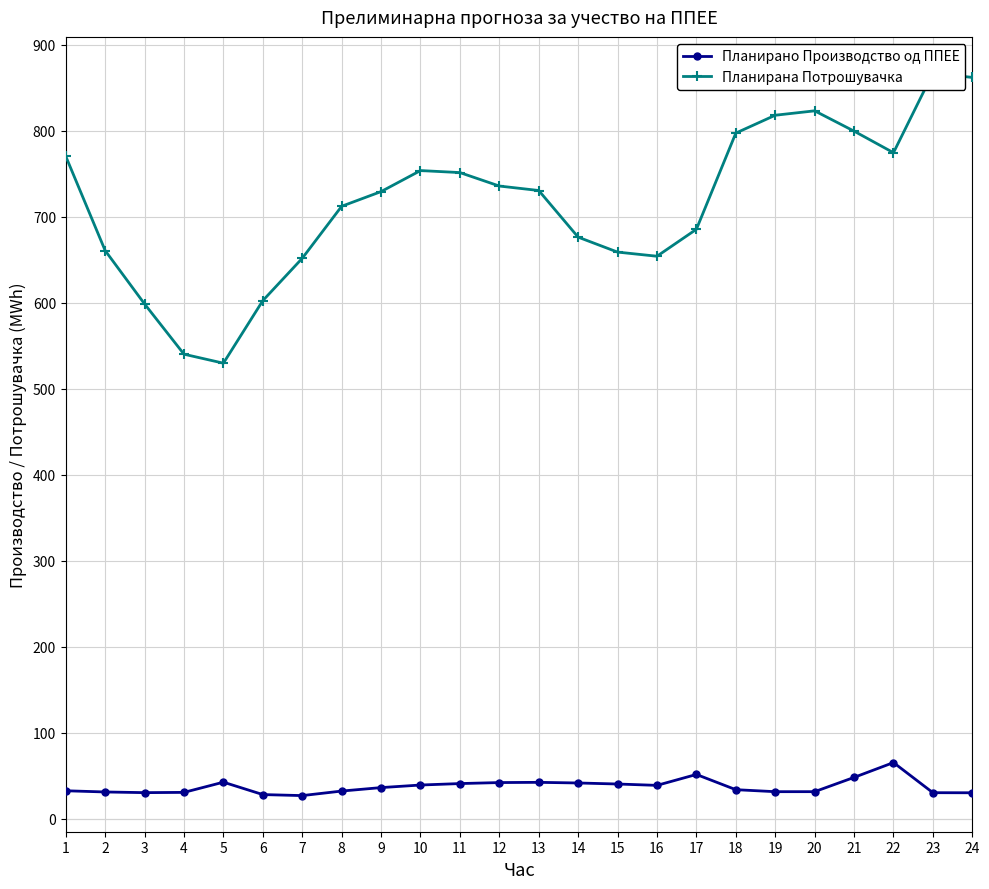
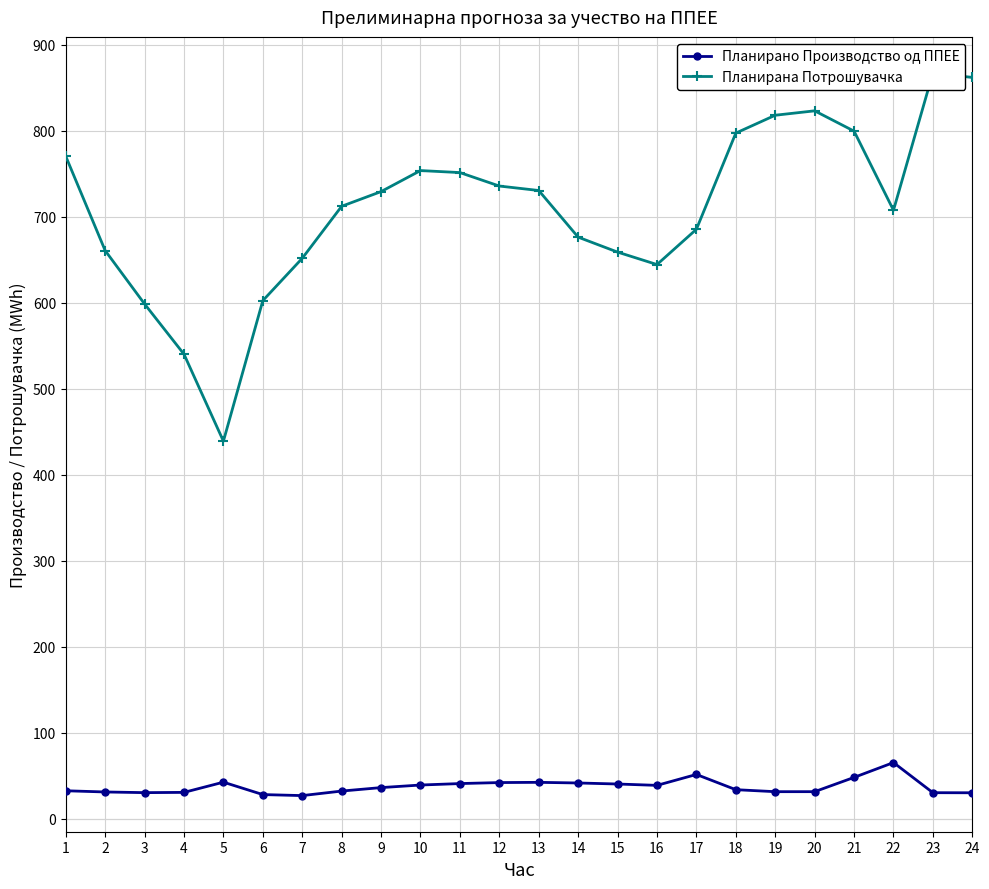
  {
    "Планирано Производство од ППЕЕ": {
      "1": 30,
      "2": 30,
      "3": 30,
      "4": 30,
      "5": 40,
      "6": 30,
      "7": 30,
      "8": 30,
      "9": 40,
      "10": 40,
      "11": 40,
      "12": 40,
      "13": 40,
      "14": 40,
      "15": 40,
      "16": 40,
      "17": 50,
      "18": 30,
      "19": 30,
      "20": 30,
      "21": 50,
      "22": 70,
      "23": 30,
      "24": 30
    },
    "Планирана Потрошувачка": {
      "1": 770,
      "2": 660,
      "3": 600,
      "4": 540,
-     "5": 530,
+     "5": 440,
      "6": 600,
      "7": 650,
      "8": 710,
      "9": 730,
      "10": 750,
      "11": 750,
      "12": 740,
      "13": 730,
      "14": 680,
      "15": 660,
-     "16": 650,
+     "16": 640,
      "17": 690,
      "18": 800,
      "19": 820,
      "20": 820,
      "21": 800,
-     "22": 770,
+     "22": 710,
      "24": 860
    }
  }
